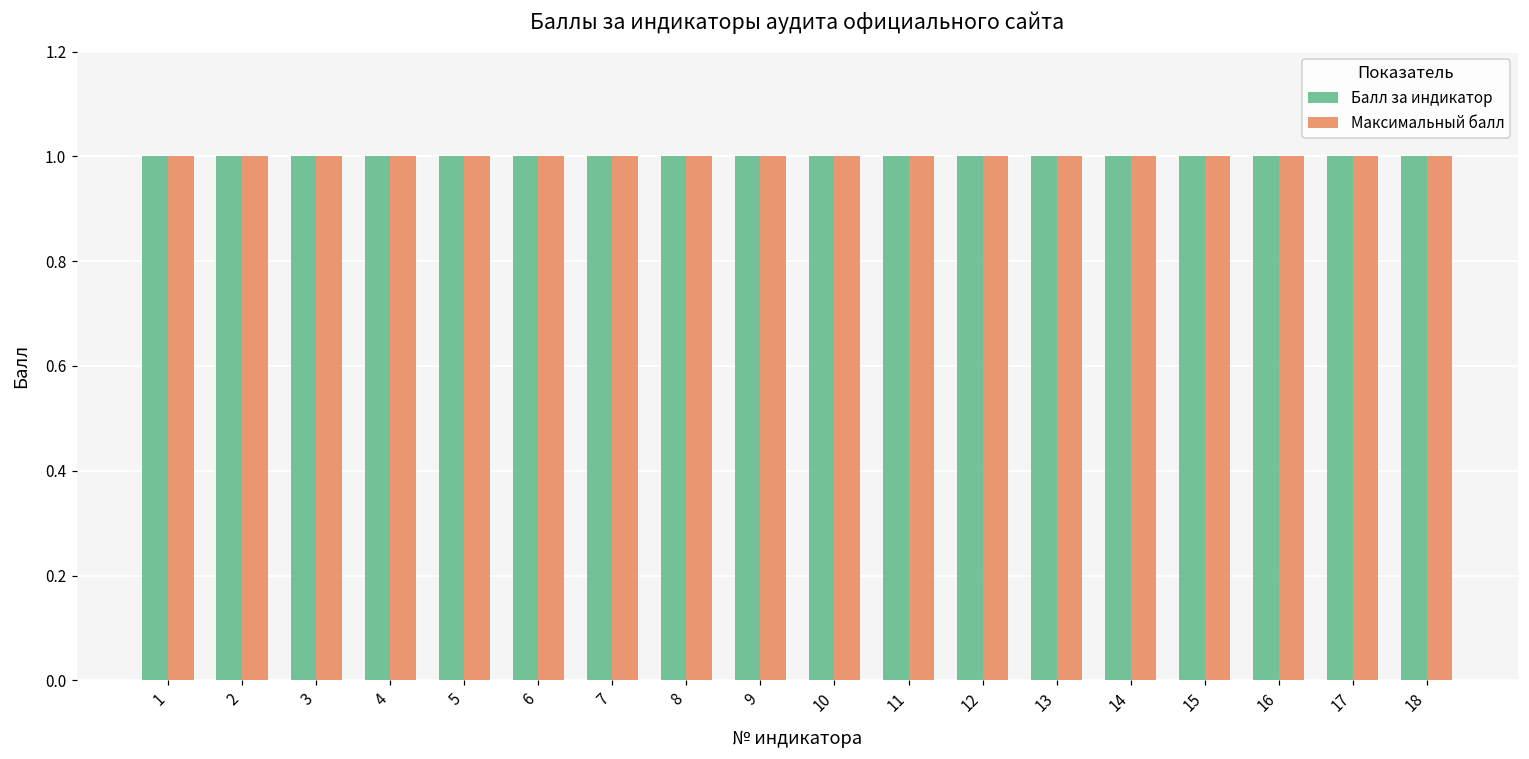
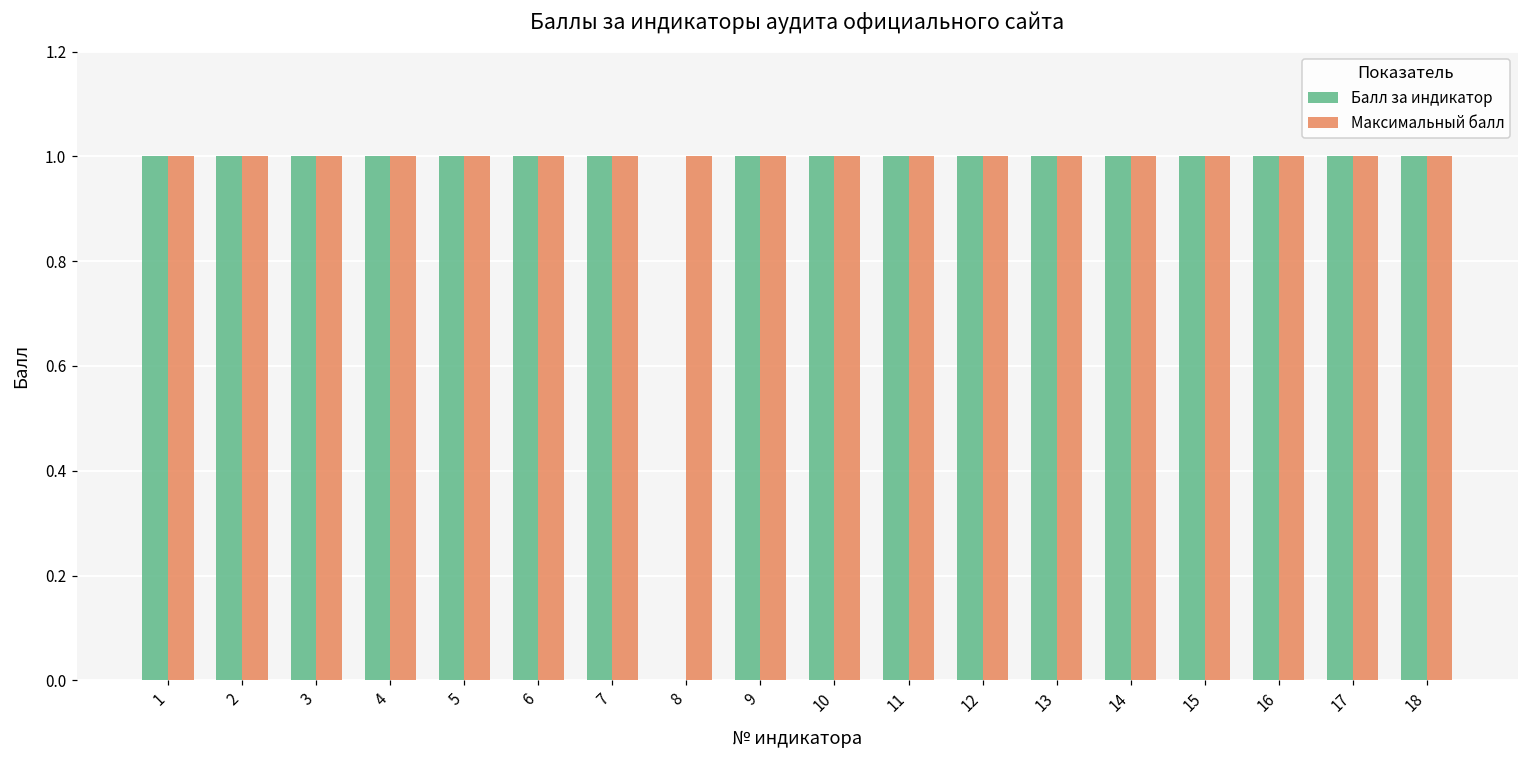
  {
    "Балл за индикатор": {
      "1": 1,
      "2": 1,
      "3": 1,
      "4": 1,
      "5": 1,
      "6": 1,
      "7": 1,
-     "8": 1,
+     "8": 0,
      "9": 1,
      "10": 1,
      "11": 1,
      "12": 1,
      "13": 1,
      "14": 1,
      "15": 1,
      "16": 1,
      "17": 1,
      "18": 1
    },
    "Максимальный балл": {
      "1": 1,
      "2": 1,
      "3": 1,
      "4": 1,
      "5": 1,
      "6": 1,
      "7": 1,
      "8": 1,
      "9": 1,
      "10": 1,
      "11": 1,
      "12": 1,
      "13": 1,
      "14": 1,
      "15": 1,
      "16": 1,
      "17": 1,
      "18": 1
    }
  }
